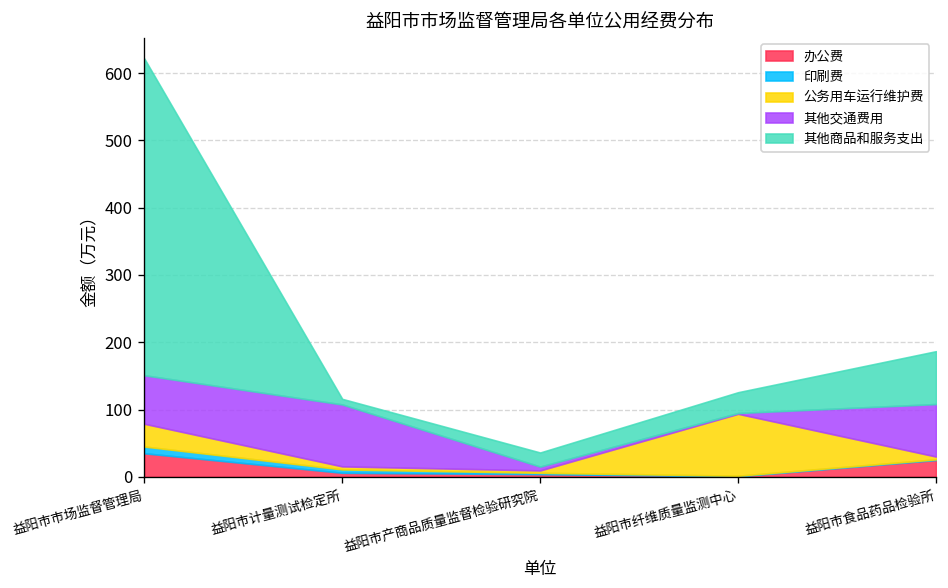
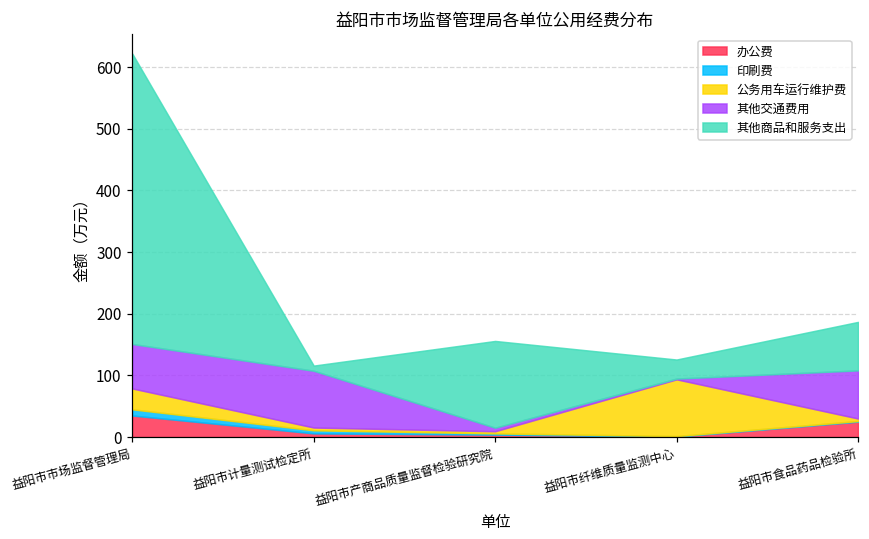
  {
    "办公费": {
      "益阳市市场监督管理局": 40,
      "益阳市计量测试检定所": 10
    },
    "印刷费": {
      "益阳市市场监督管理局": 10,
      "益阳市计量测试检定所": 10
    },
    "公务用车运行维护费": {
      "益阳市市场监督管理局": 30,
      "益阳市计量测试检定所": 0
    },
    "其他交通费用": {
      "益阳市市场监督管理局": 70,
      "益阳市计量测试检定所": 90,
      "益阳市产商品质量监督检验研究院": 10,
      "益阳市食品药品检验所": 80
    },
    "其他商品和服务支出": {
      "益阳市市场监督管理局": 470,
      "益阳市计量测试检定所": 10,
-     "益阳市产商品质量监督检验研究院": 20,
+     "益阳市产商品质量监督检验研究院": 140,
      "益阳市纤维质量监测中心": 30,
      "益阳市食品药品检验所": 80
    }
  }
